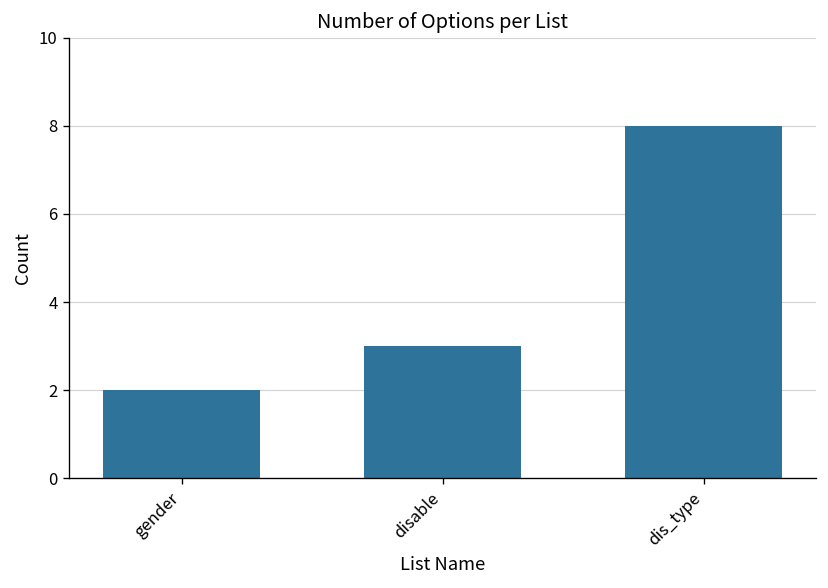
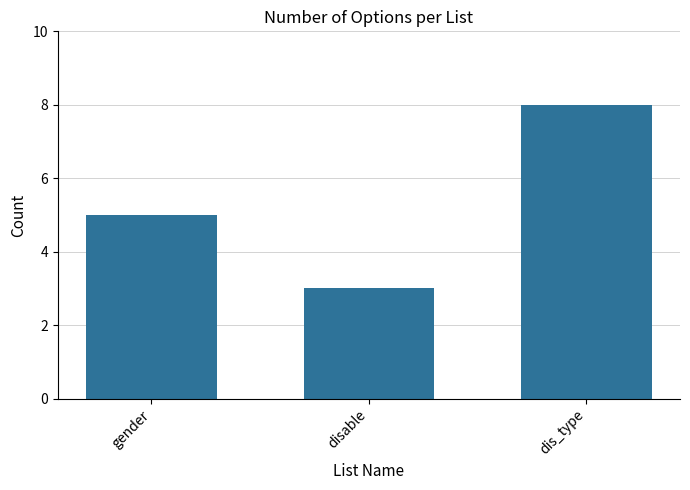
  {
-   "gender": 2,
+   "gender": 5,
    "disable": 3,
    "dis_type": 8
  }
